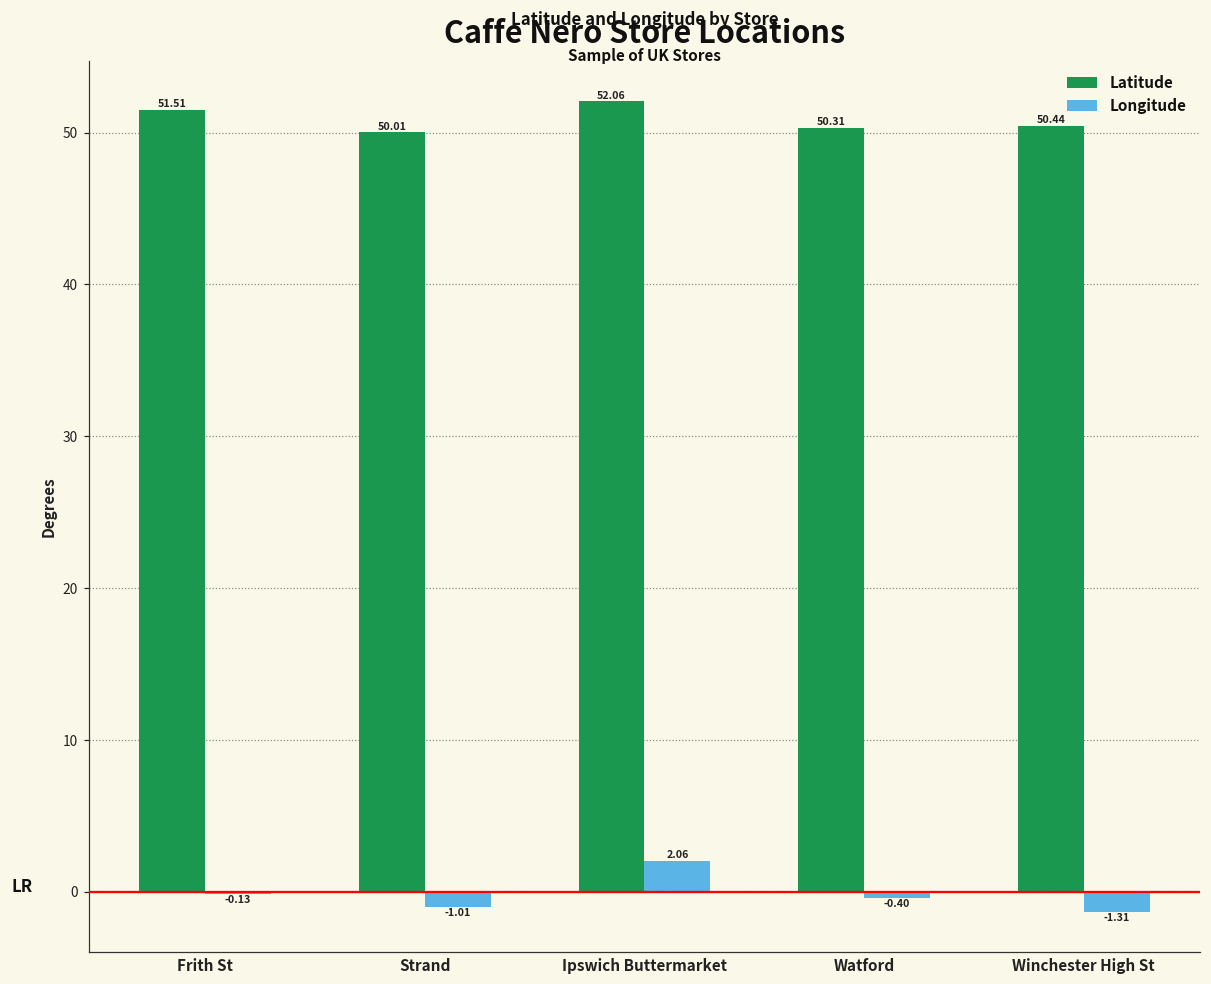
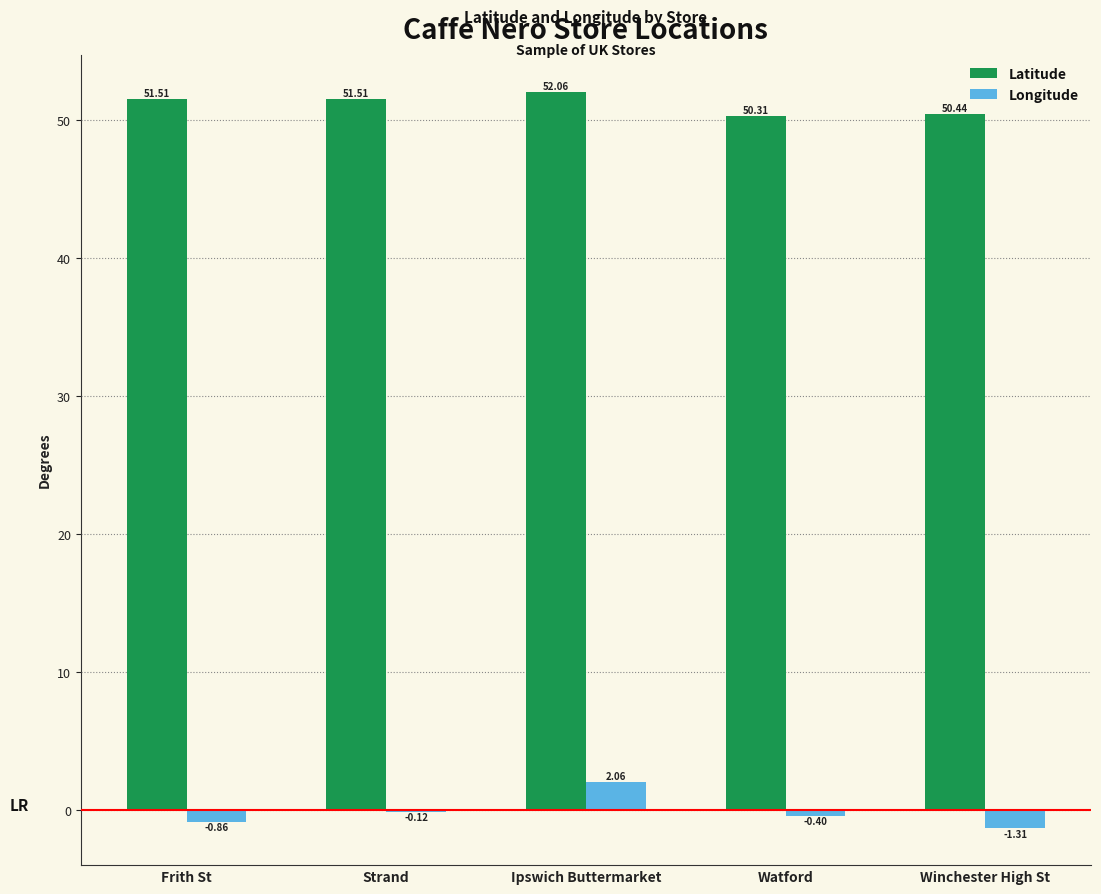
  {
    "Latitude": {
      "Frith St": 51.51,
-     "Strand": 50.01,
+     "Strand": 51.51,
      "Ipswich Buttermarket": 52.06,
      "Watford": 50.31,
      "Winchester High St": 50.44
    },
    "Longitude": {
-     "Frith St": -0.13,
-     "Strand": -1.01,
+     "Frith St": -0.86,
+     "Strand": -0.12,
      "Ipswich Buttermarket": 2.06,
      "Watford": -0.40,
      "Winchester High St": -1.31
    }
  }
